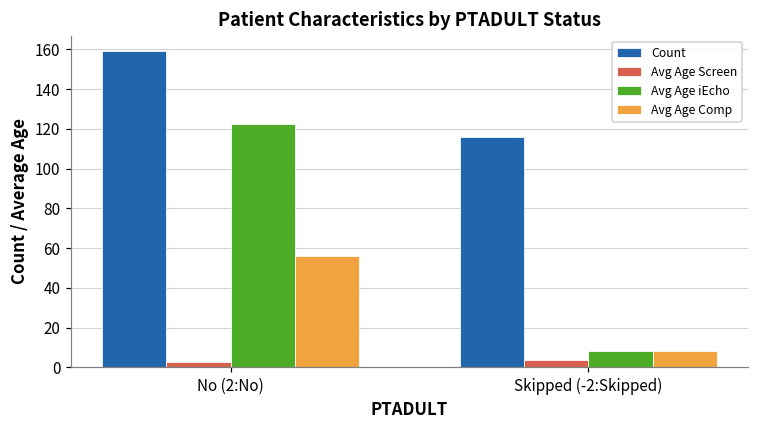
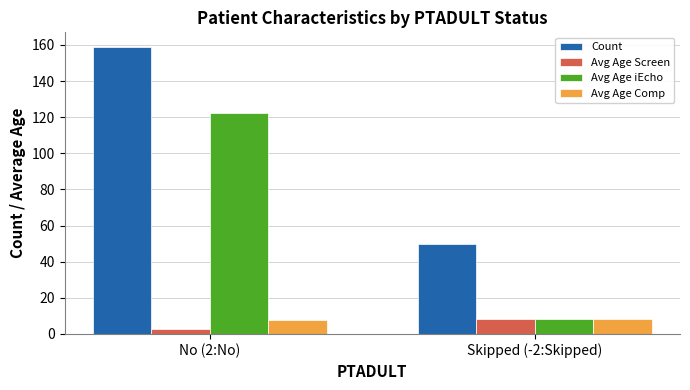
  {
    "Count": {
      "No (2:No)": 159,
-     "Skipped (-2:Skipped)": 116
+     "Skipped (-2:Skipped)": 50
    },
    "Avg Age Screen": {
      "No (2:No)": 3,
-     "Skipped (-2:Skipped)": 4
+     "Skipped (-2:Skipped)": 8
    },
    "Avg Age iEcho": {
      "No (2:No)": 122,
      "Skipped (-2:Skipped)": 8
    },
    "Avg Age Comp": {
-     "No (2:No)": 56,
+     "No (2:No)": 8,
      "Skipped (-2:Skipped)": 8
    }
  }
